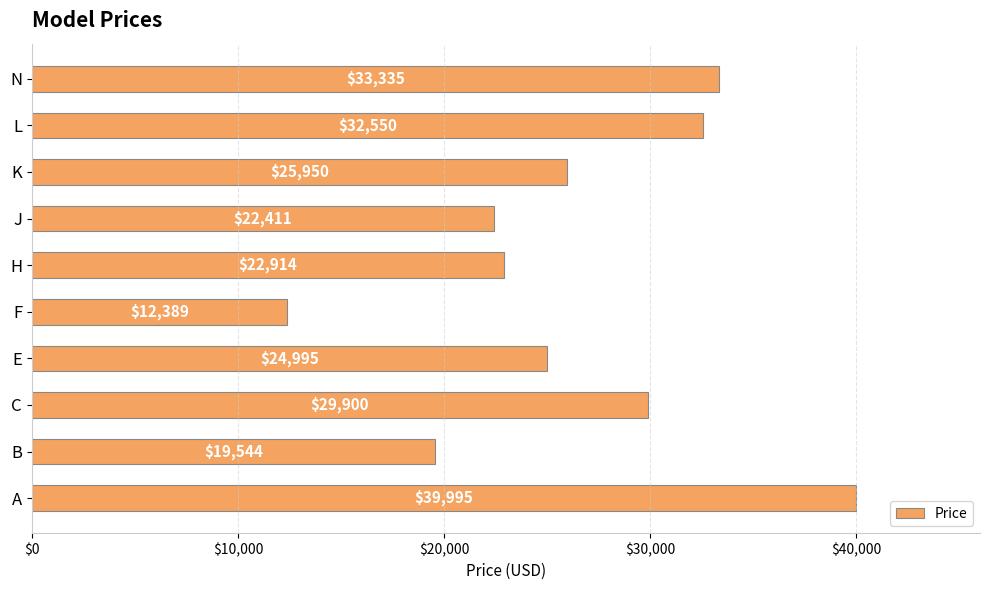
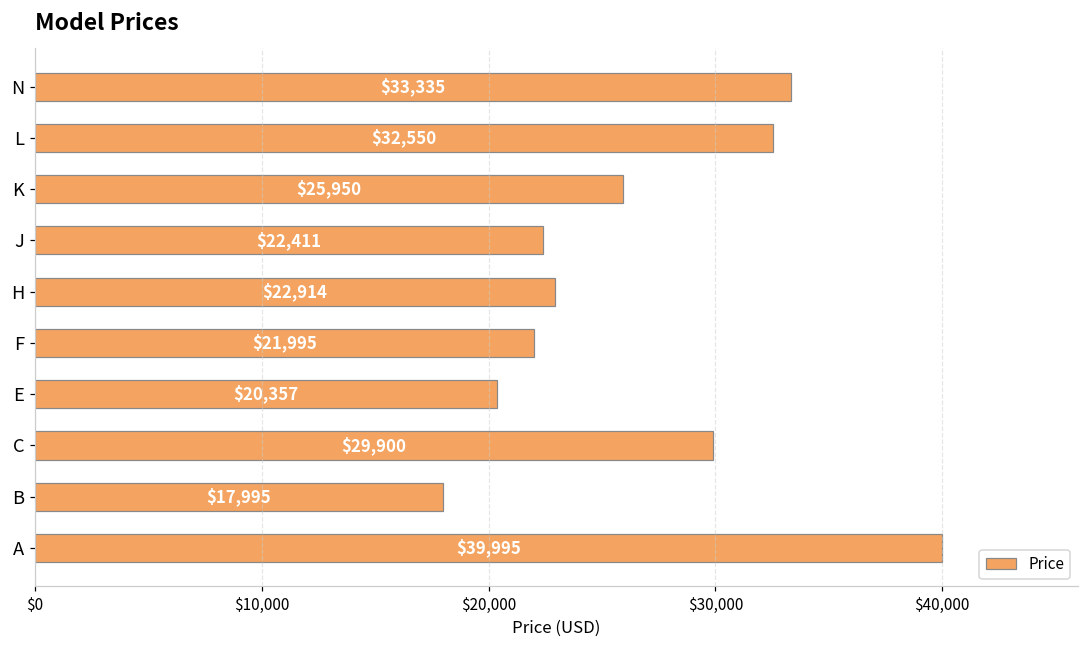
  {
    "N": "$33,335",
    "L": "$32,550",
    "K": "$25,950",
    "J": "$22,411",
    "H": "$22,914",
-   "F": "$12,389",
-   "E": "$24,995",
+   "F": "$21,995",
+   "E": "$20,357",
    "C": "$29,900",
-   "B": "$19,544",
+   "B": "$17,995",
    "A": "$39,995"
  }
